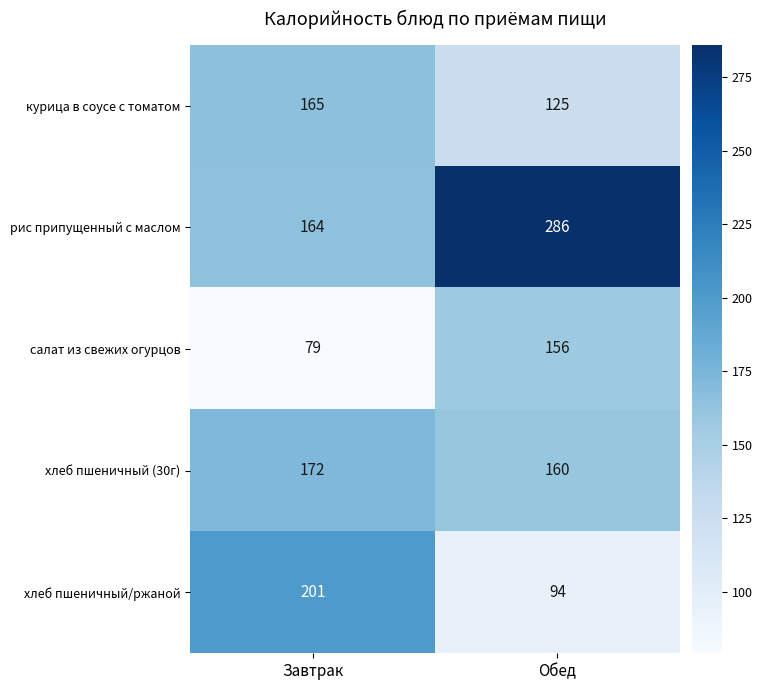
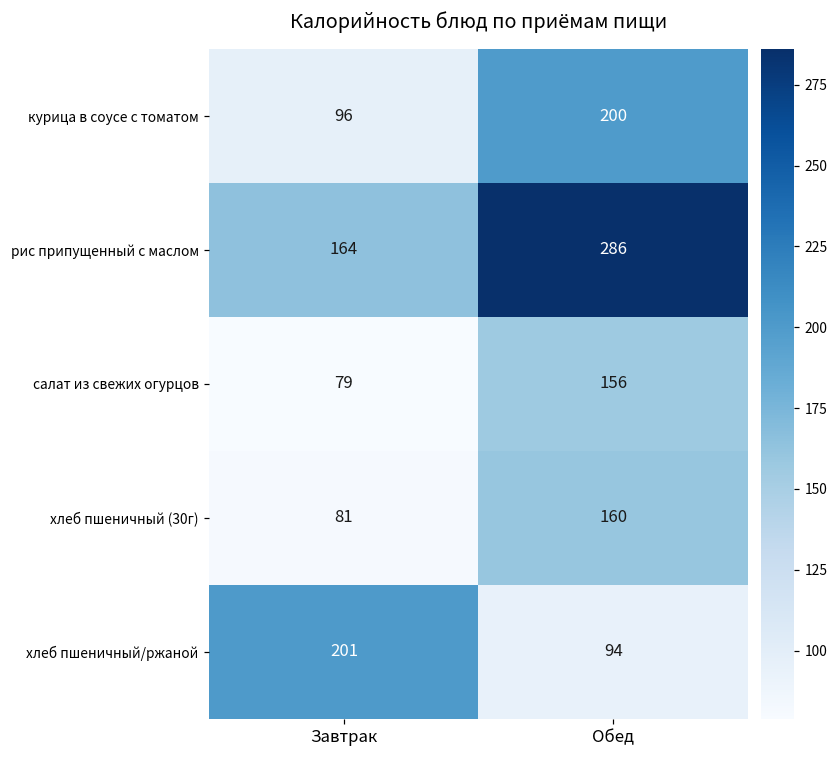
  {
    "курица в соусе с томатом": {
-     "Завтрак": 165,
-     "Обед": 125
+     "Завтрак": 96,
+     "Обед": 200
    },
    "рис припущенный с маслом": {
      "Завтрак": 164,
      "Обед": 286
    },
    "салат из свежих огурцов": {
      "Завтрак": 79,
      "Обед": 156
    },
    "хлеб пшеничный (30г)": {
-     "Завтрак": 172,
+     "Завтрак": 81,
      "Обед": 160
    },
    "хлеб пшеничный/ржаной": {
      "Завтрак": 201,
      "Обед": 94
    }
  }
